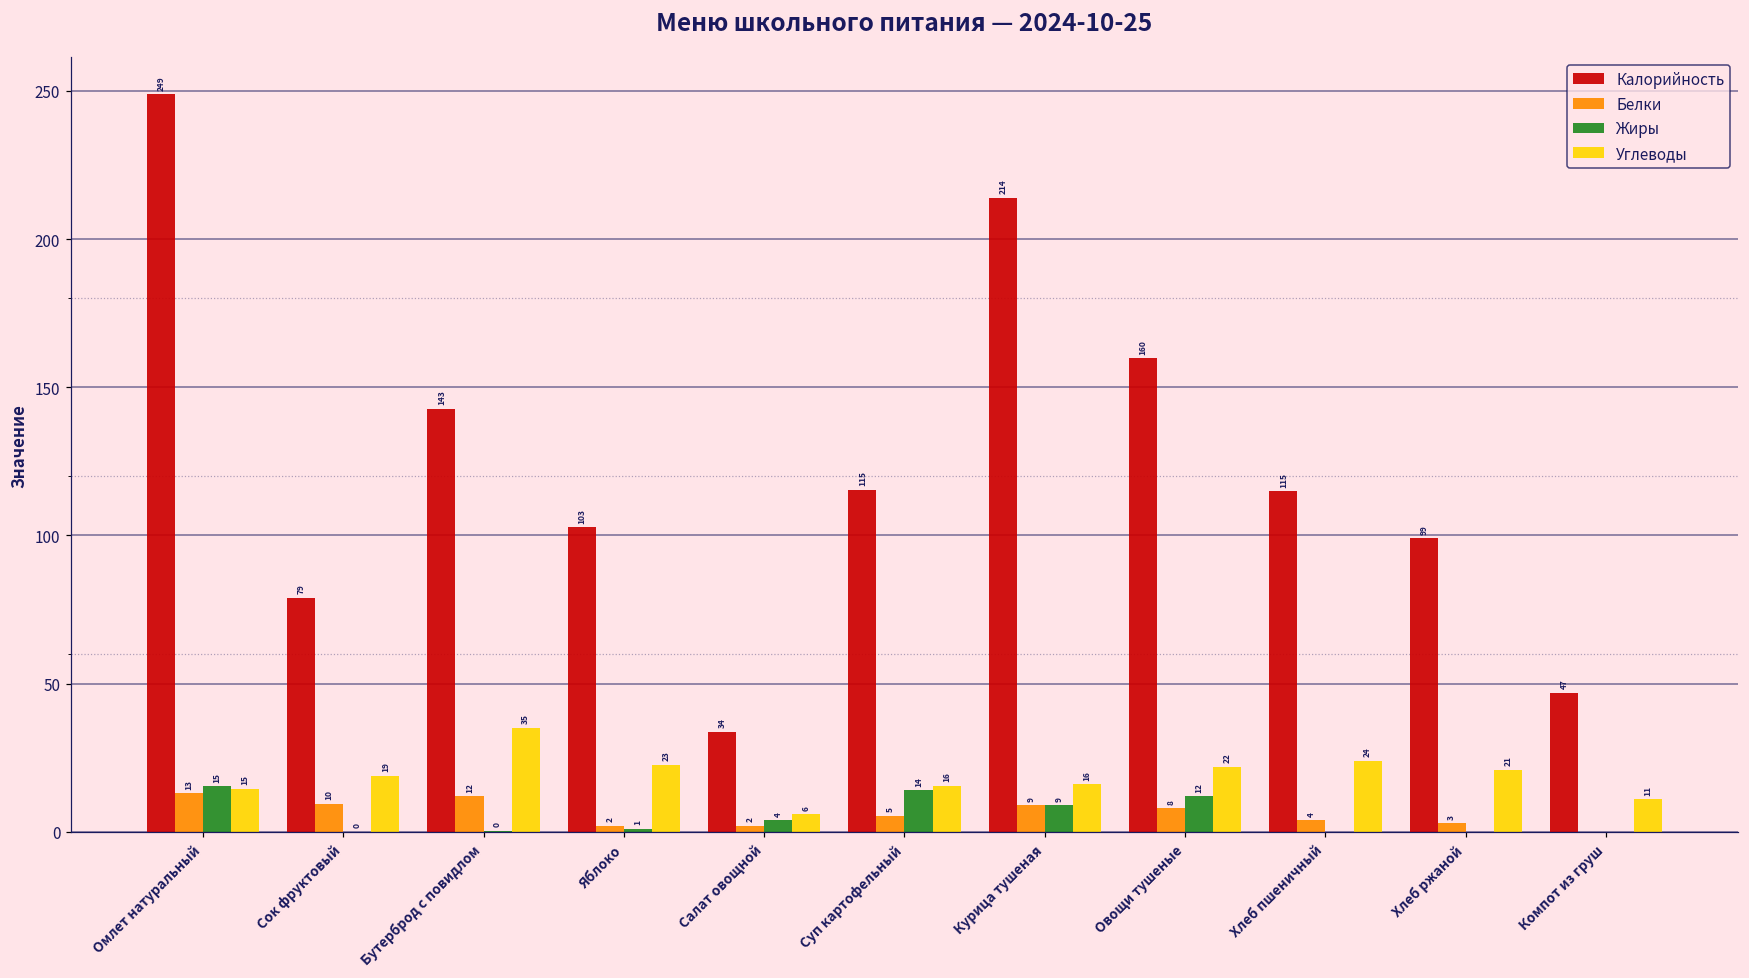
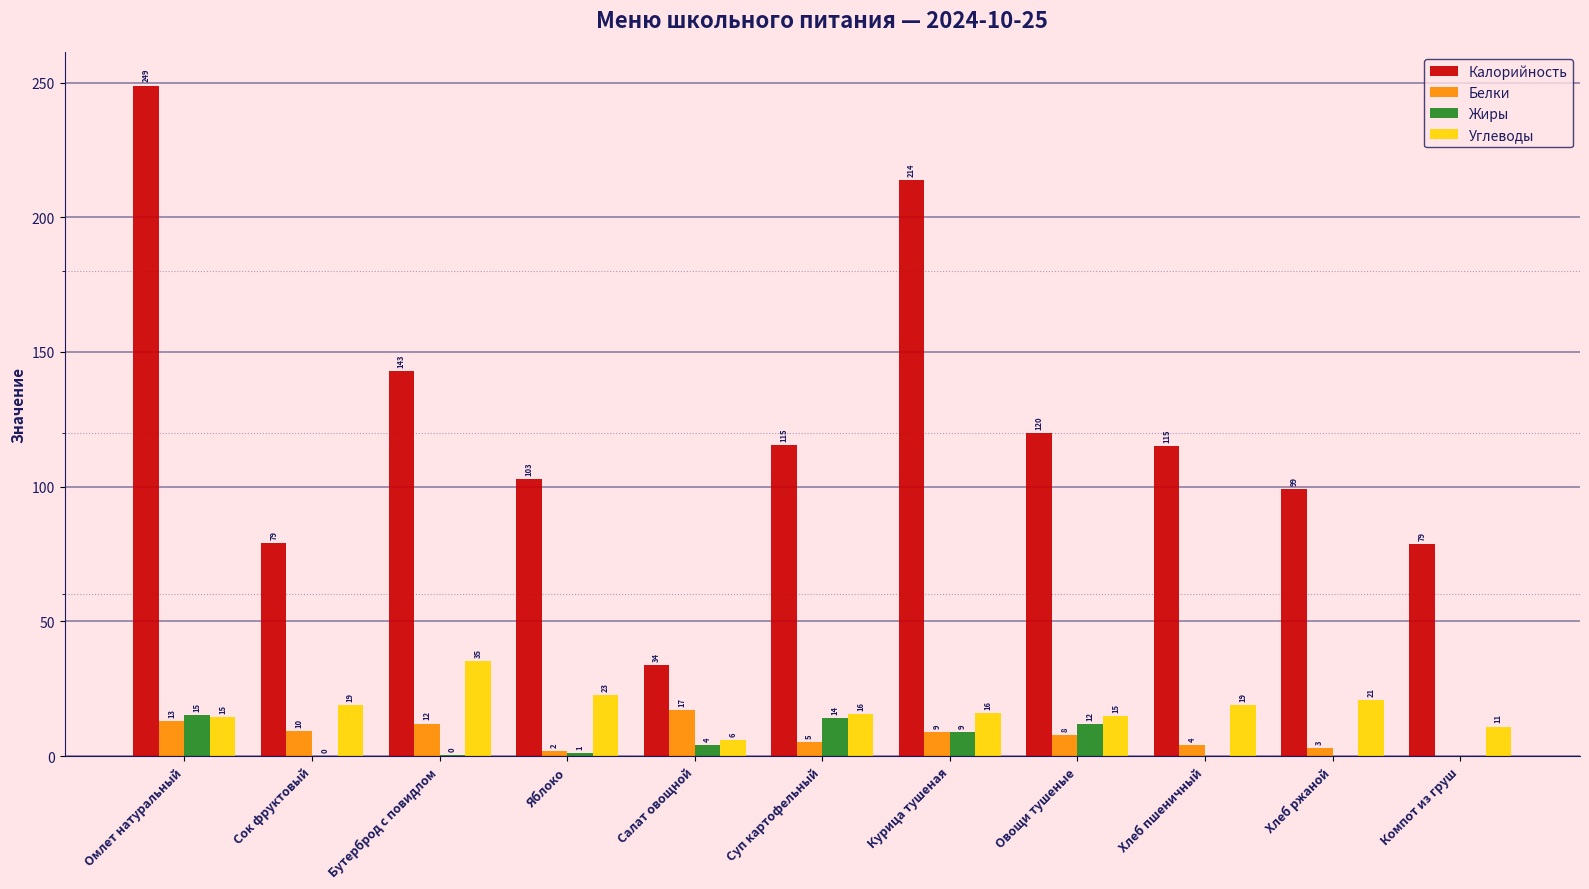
  {
    "Калорийность": {
      "Омлет натуральный": 249,
      "Сок фруктовый": 79,
      "Бутерброд с повидлом": 143,
      "Яблоко": 103,
      "Салат овощной": 34,
      "Суп картофельный": 115,
      "Курица тушеная": 214,
-     "Овощи тушеные": 160,
+     "Овощи тушеные": 120,
      "Хлеб пшеничный": 115,
      "Хлеб ржаной": 99,
-     "Компот из груш": 47
+     "Компот из груш": 79
    },
    "Белки": {
      "Омлет натуральный": 13,
      "Сок фруктовый": 10,
      "Бутерброд с повидлом": 12,
      "Яблоко": 2,
-     "Салат овощной": 2,
+     "Салат овощной": 17,
      "Суп картофельный": 5,
      "Курица тушеная": 9,
      "Овощи тушеные": 8,
      "Хлеб пшеничный": 4,
      "Хлеб ржаной": 3
    },
    "Жиры": {
      "Омлет натуральный": 15,
      "Сок фруктовый": 0,
      "Бутерброд с повидлом": 0,
      "Яблоко": 1,
      "Салат овощной": 4,
      "Суп картофельный": 14,
      "Курица тушеная": 9,
      "Овощи тушеные": 12
    },
    "Углеводы": {
      "Омлет натуральный": 15,
      "Сок фруктовый": 19,
      "Бутерброд с повидлом": 35,
      "Яблоко": 23,
      "Салат овощной": 6,
      "Суп картофельный": 16,
      "Курица тушеная": 16,
-     "Овощи тушеные": 22,
-     "Хлеб пшеничный": 24,
+     "Овощи тушеные": 15,
+     "Хлеб пшеничный": 19,
      "Хлеб ржаной": 21,
      "Компот из груш": 11
    }
  }
